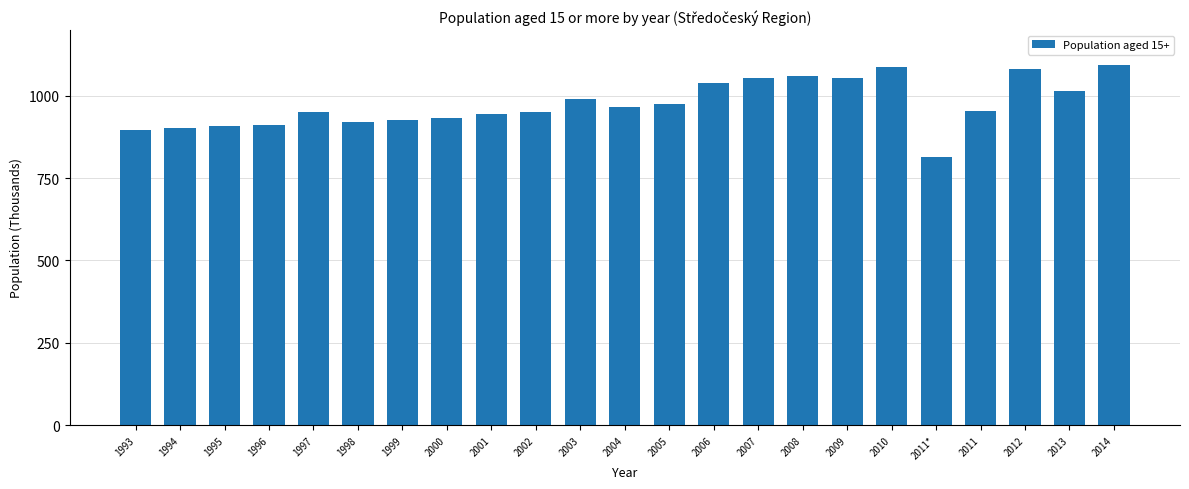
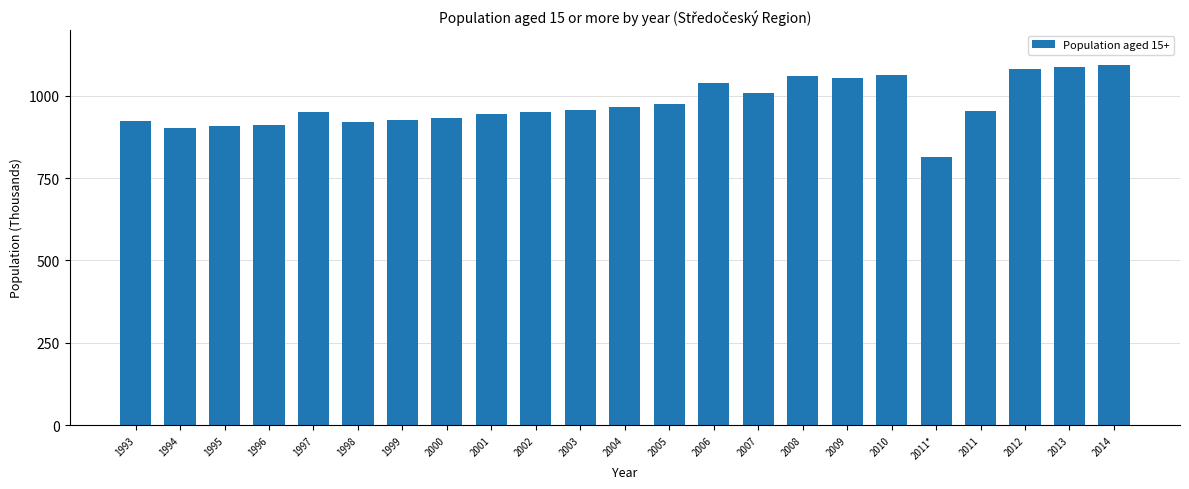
  {
-   "1993": 900,
+   "1993": 920,
    "1994": 900,
    "1995": 910,
    "1996": 910,
    "1997": 950,
    "1998": 920,
    "1999": 930,
    "2000": 930,
    "2001": 940,
    "2002": 950,
-   "2003": 990,
+   "2003": 960,
    "2004": 970,
    "2005": 980,
    "2006": 1040,
-   "2007": 1060,
+   "2007": 1010,
    "2008": 1060,
    "2009": 1060,
-   "2010": 1090,
+   "2010": 1060,
    "2011*": 820,
    "2011": 950,
    "2012": 1080,
-   "2013": 1020,
+   "2013": 1090,
    "2014": 1090
  }
